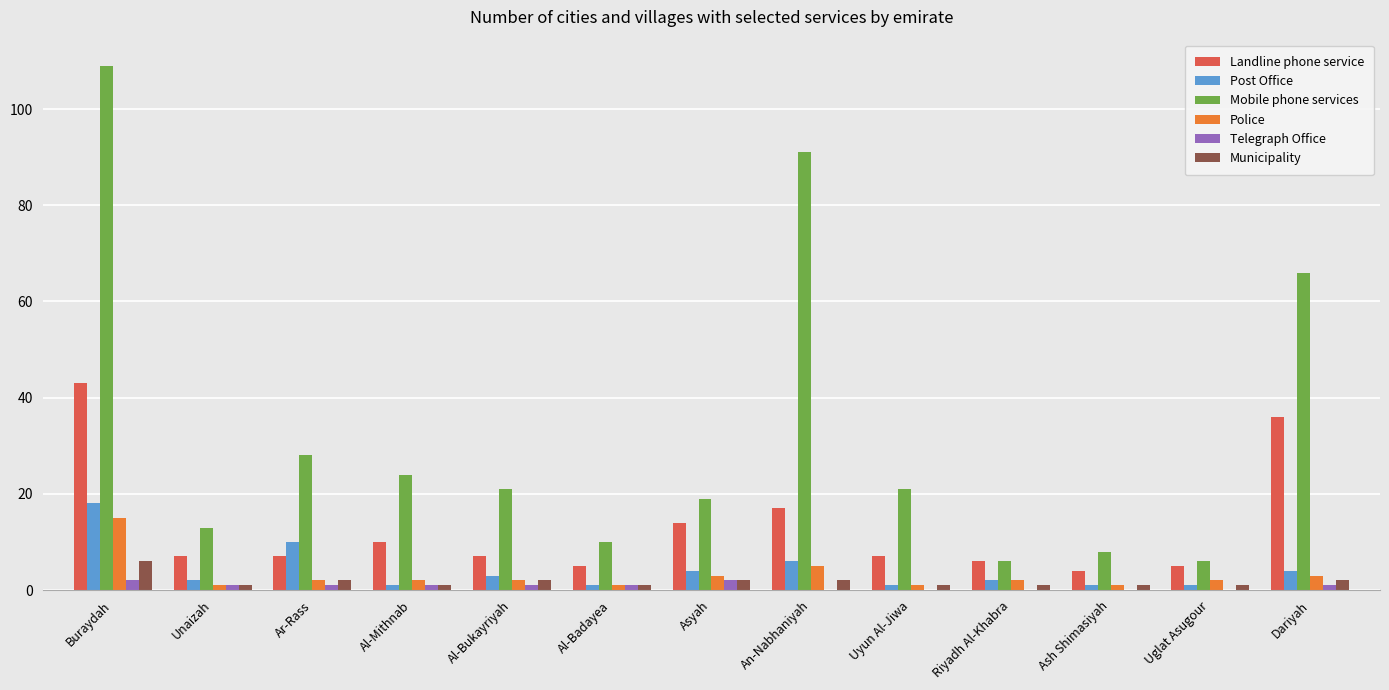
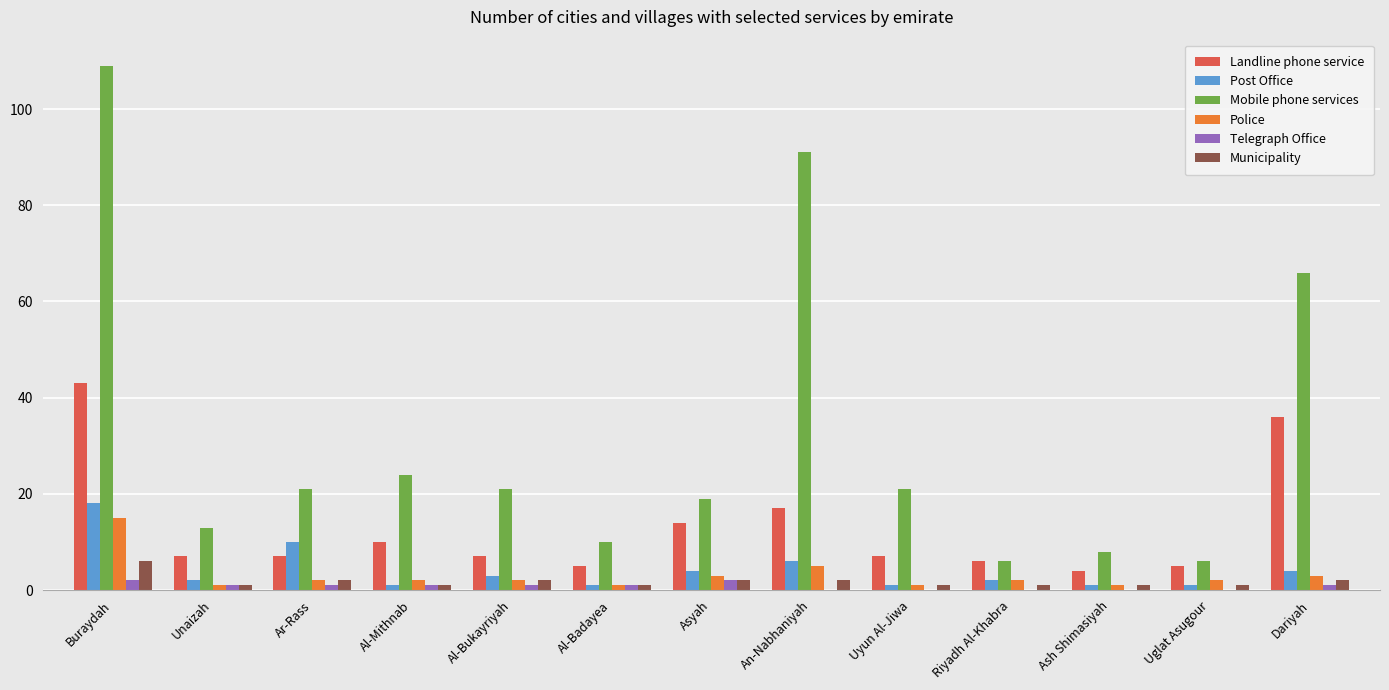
  {
    "Post Office": {
      "Buraydah": 18,
      "Unaizah": 2,
      "Ar-Rass": 10,
      "Al-Mithnab": 1,
      "Al-Bukayriyah": 3,
      "Al-Badayea": 1,
      "Asyah": 4,
      "An-Nabhaniyah": 6,
      "Uyun Al-Jiwa": 1,
      "Riyadh Al-Khabra": 2,
      "Ash Shimasiyah": 1,
      "Uglat Asugour": 1,
      "Dariyah": 4
    },
    "Mobile phone services": {
      "Buraydah": 109,
      "Unaizah": 13,
-     "Ar-Rass": 28,
+     "Ar-Rass": 21,
      "Al-Mithnab": 24,
      "Al-Bukayriyah": 21,
      "Al-Badayea": 10,
      "Asyah": 19,
      "An-Nabhaniyah": 91,
      "Uyun Al-Jiwa": 21,
      "Riyadh Al-Khabra": 6,
      "Ash Shimasiyah": 8,
      "Uglat Asugour": 6,
      "Dariyah": 66
    },
    "Telegraph Office": {
      "Buraydah": 2,
      "Unaizah": 1,
      "Ar-Rass": 1,
      "Al-Mithnab": 1,
      "Al-Bukayriyah": 1,
      "Al-Badayea": 1,
      "Asyah": 2,
      "An-Nabhaniyah": 0,
      "Uyun Al-Jiwa": 0,
      "Riyadh Al-Khabra": 0,
      "Ash Shimasiyah": 0,
      "Uglat Asugour": 0,
      "Dariyah": 1
    },
    "Municipality": {
      "Buraydah": 6,
      "Unaizah": 1,
      "Ar-Rass": 2,
      "Al-Mithnab": 1,
      "Al-Bukayriyah": 2,
      "Al-Badayea": 1,
      "Asyah": 2,
      "An-Nabhaniyah": 2,
      "Uyun Al-Jiwa": 1,
      "Riyadh Al-Khabra": 1,
      "Ash Shimasiyah": 1,
      "Uglat Asugour": 1,
      "Dariyah": 2
    }
  }
